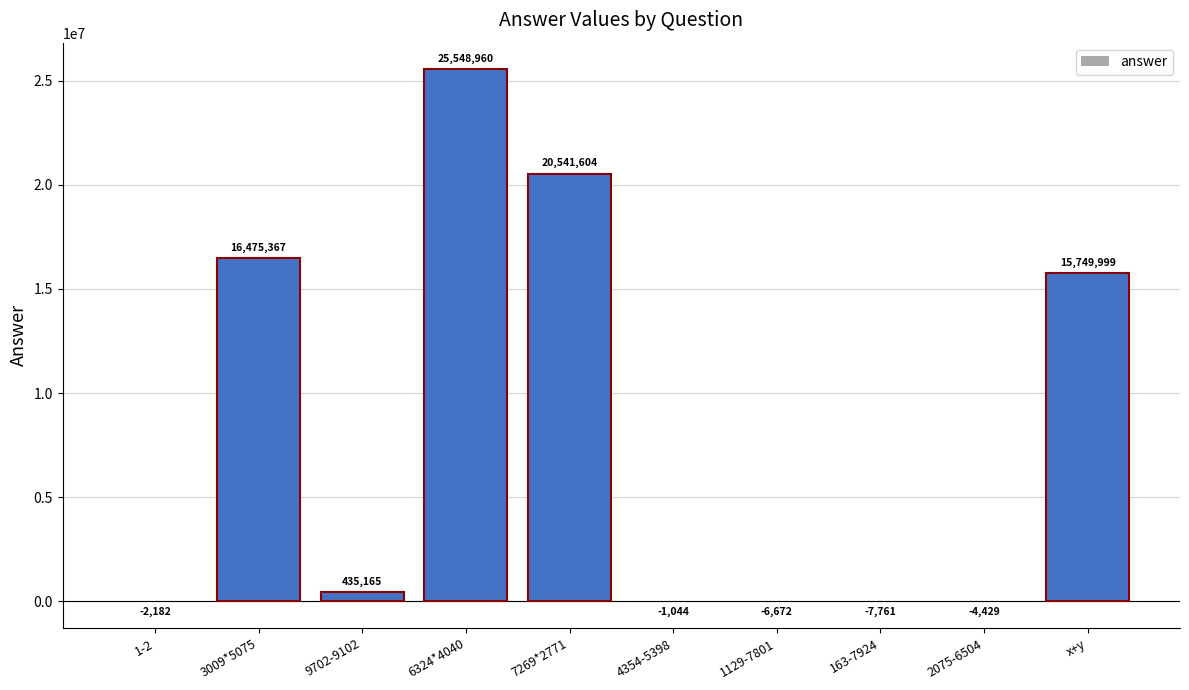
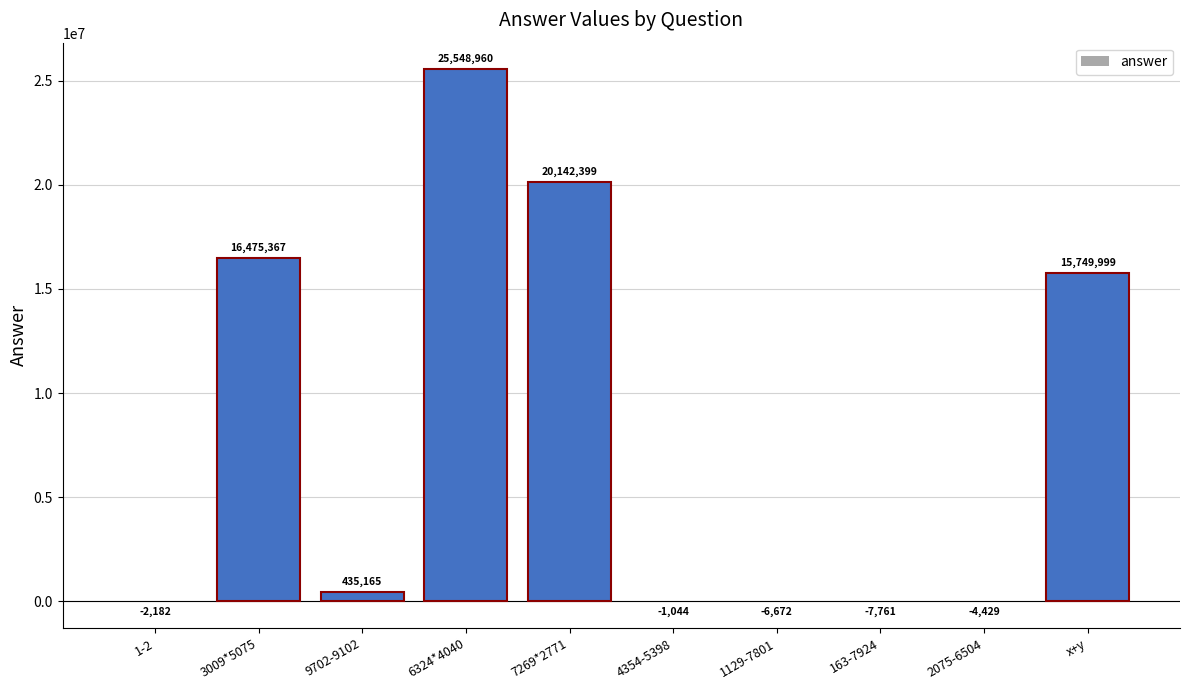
  {
    "1-2": "-2,182",
    "3009*5075": "16,475,367",
    "9702-9102": "435,165",
    "6324*4040": "25,548,960",
-   "7269*2771": "20,541,604",
+   "7269*2771": "20,142,399",
    "4354-5398": "-1,044",
    "1129-7801": "-6,672",
    "163-7924": "-7,761",
    "2075-6504": "-4,429",
    "x+y": "15,749,999"
  }
